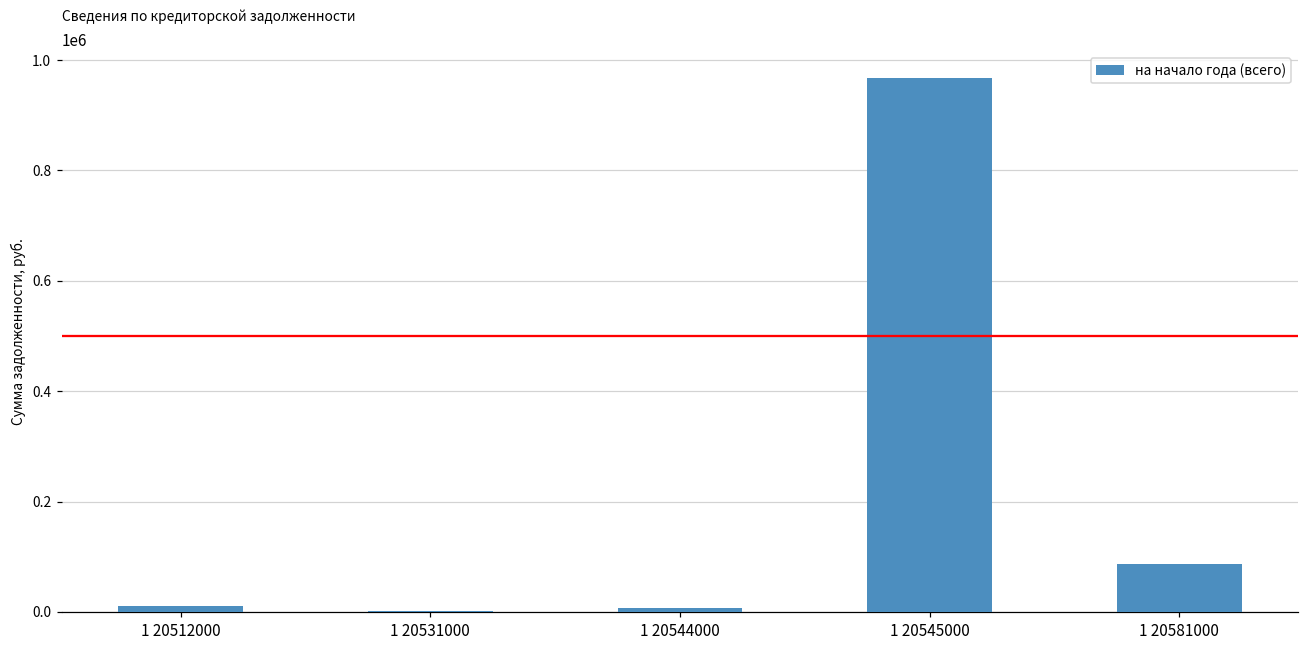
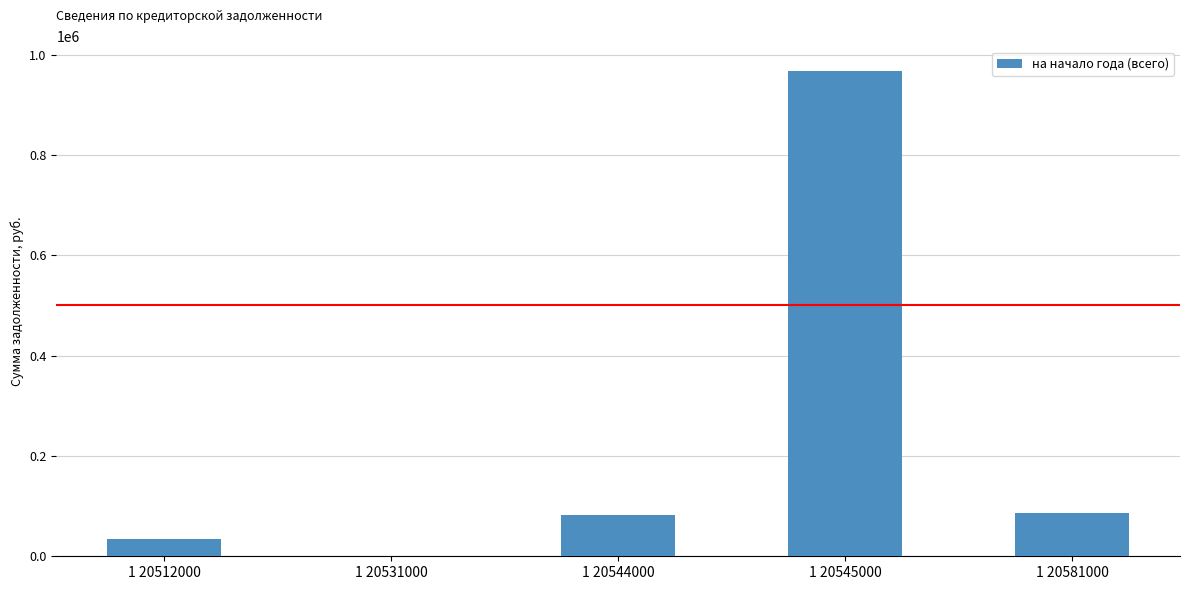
  {
-   "1 20512000": 10000,
-   "1 20544000": 10000,
+   "1 20512000": 40000,
+   "1 20544000": 80000,
    "1 20545000": 970000,
    "1 20581000": 90000
  }
